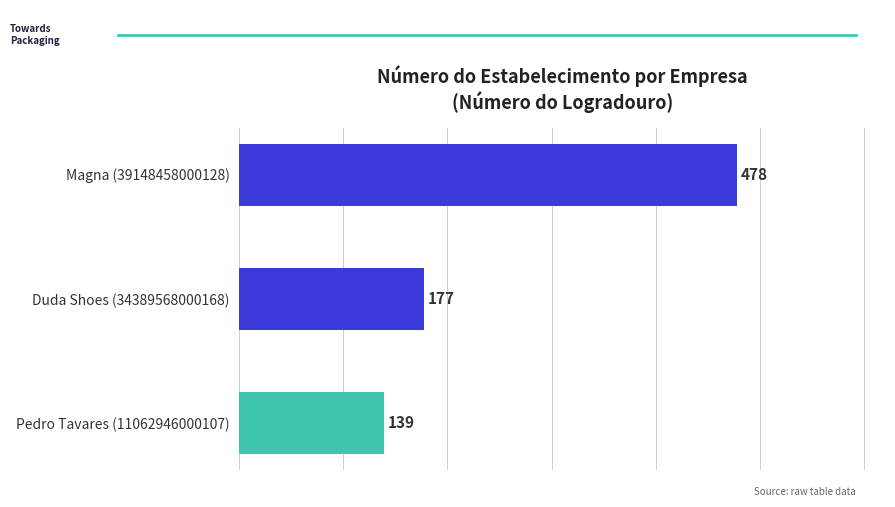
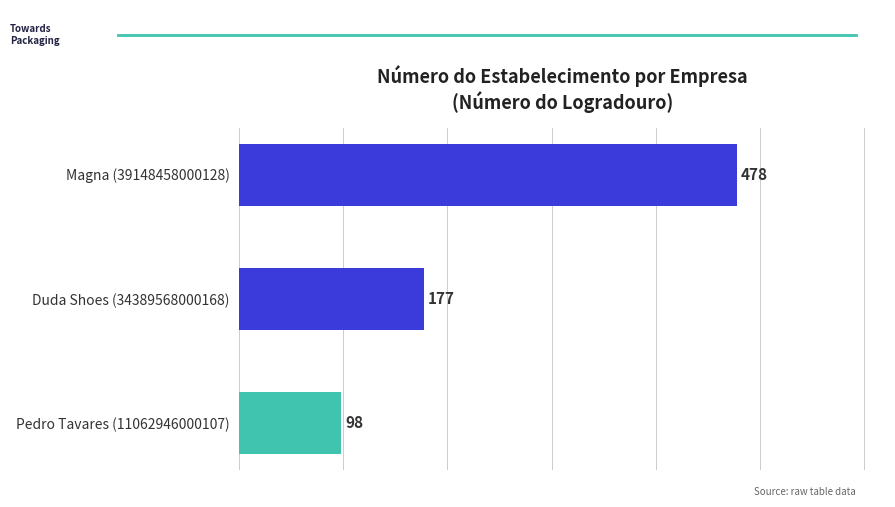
  {
    "Magna (39148458000128)": 478,
    "Duda Shoes (34389568000168)": 177,
-   "Pedro Tavares (11062946000107)": 139
+   "Pedro Tavares (11062946000107)": 98
  }
